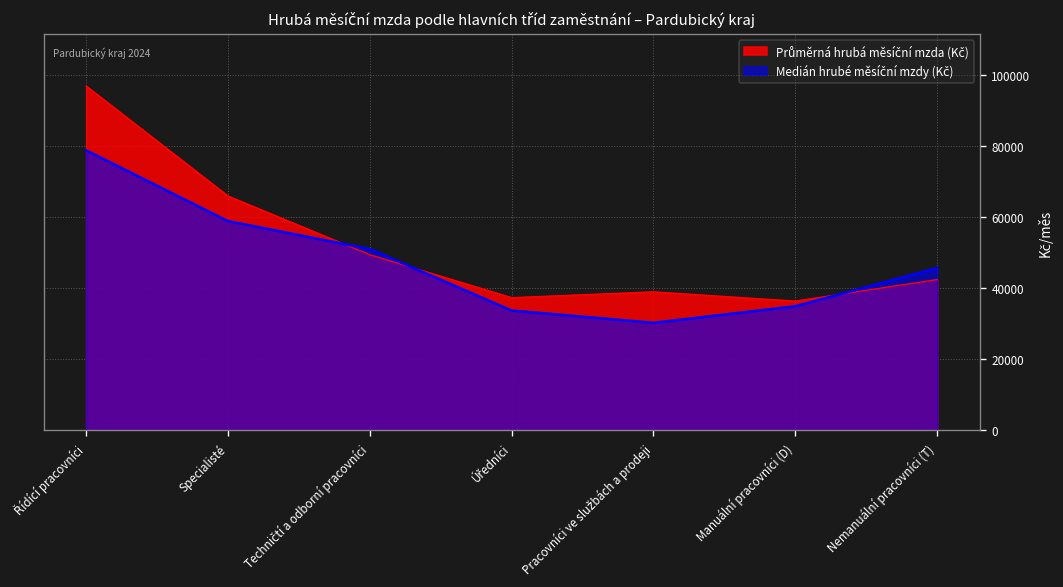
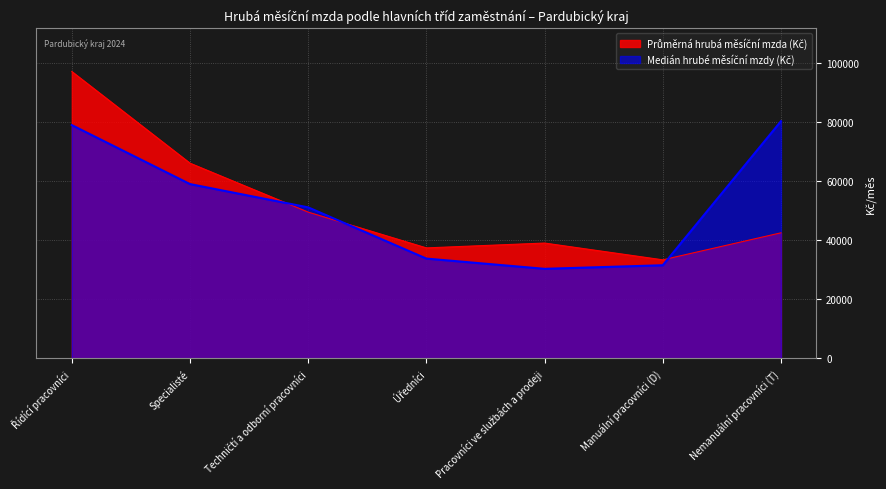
  {
    "Průměrná hrubá měsíční mzda (Kč)": {
      "Specialisté": 66000,
      "Techničtí a odborní pracovníci": 49000,
      "Úředníci": 37000,
      "Pracovníci ve službách a prodeji": 39000,
-     "Manuální pracovníci (D)": 36000,
+     "Manuální pracovníci (D)": 33000,
      "Nemanuální pracovníci (T)": 42000
    },
    "Medián hrubé měsíční mzdy (Kč)": {
      "Řídící pracovníci": 79000,
      "Specialisté": 59000,
      "Techničtí a odborní pracovníci": 51000,
      "Úředníci": 34000,
      "Pracovníci ve službách a prodeji": 30000,
-     "Manuální pracovníci (D)": 35000,
-     "Nemanuální pracovníci (T)": 46000
+     "Manuální pracovníci (D)": 32000,
+     "Nemanuální pracovníci (T)": 80000
    }
  }
